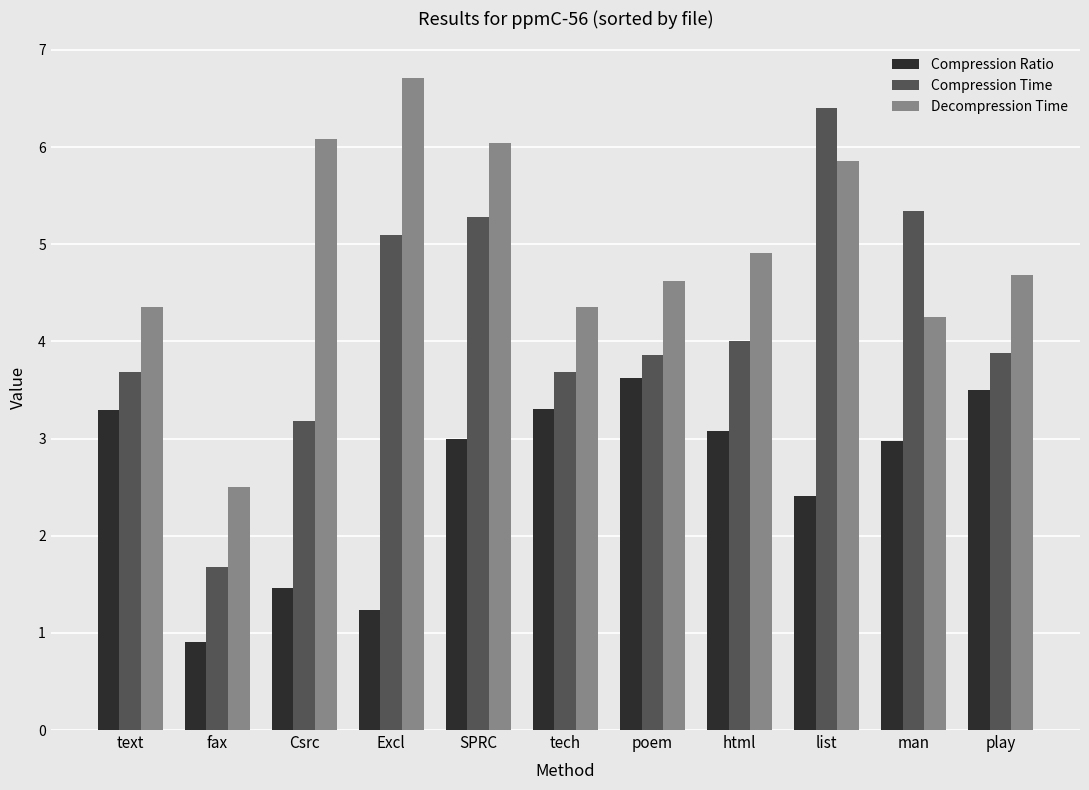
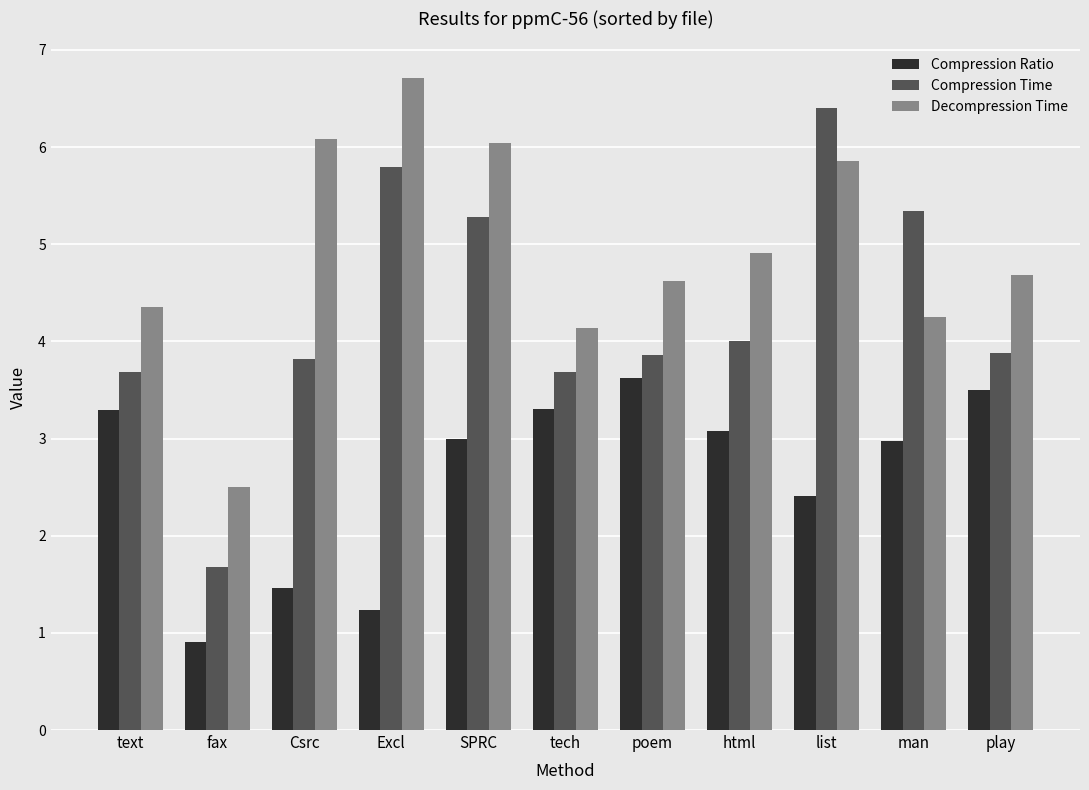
  {
    "Compression Ratio": {
      "text": 3.3,
      "fax": 0.9,
      "Csrc": 1.5,
      "Excl": 1.2,
      "SPRC": 3.0,
      "tech": 3.3,
      "poem": 3.6,
      "html": 3.1,
      "list": 2.4,
      "man": 3.0,
      "play": 3.5
    },
    "Compression Time": {
      "text": 3.7,
      "fax": 1.7,
-     "Csrc": 3.2,
-     "Excl": 5.1,
+     "Csrc": 3.8,
+     "Excl": 5.8,
      "SPRC": 5.3,
      "tech": 3.7,
      "poem": 3.9,
      "html": 4.0,
      "list": 6.4,
      "man": 5.3,
      "play": 3.9
    },
    "Decompression Time": {
      "text": 4.4,
      "fax": 2.5,
      "Csrc": 6.1,
      "Excl": 6.7,
      "SPRC": 6.0,
-     "tech": 4.4,
+     "tech": 4.1,
      "poem": 4.6,
      "html": 4.9,
      "list": 5.9,
      "man": 4.3,
      "play": 4.7
    }
  }
